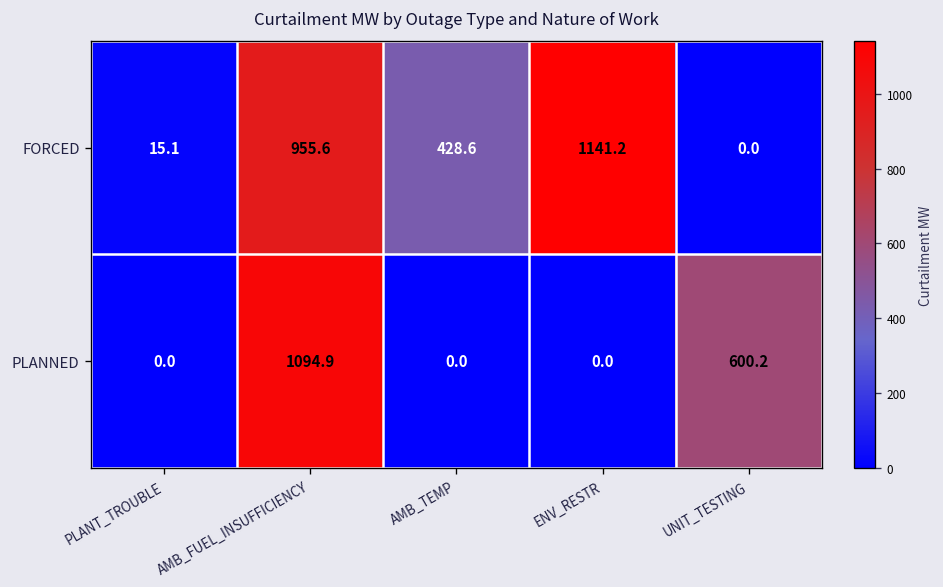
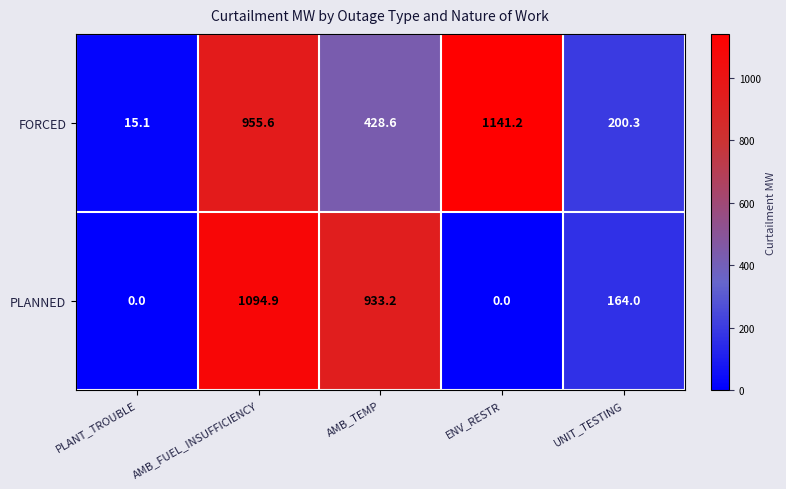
  {
    "FORCED": {
      "PLANT_TROUBLE": 15.1,
      "AMB_FUEL_INSUFFICIENCY": 955.6,
      "AMB_TEMP": 428.6,
      "ENV_RESTR": 1141.2,
-     "UNIT_TESTING": 0.0
+     "UNIT_TESTING": 200.3
    },
    "PLANNED": {
      "PLANT_TROUBLE": 0.0,
      "AMB_FUEL_INSUFFICIENCY": 1094.9,
-     "AMB_TEMP": 0.0,
+     "AMB_TEMP": 933.2,
      "ENV_RESTR": 0.0,
-     "UNIT_TESTING": 600.2
+     "UNIT_TESTING": 164.0
    }
  }
